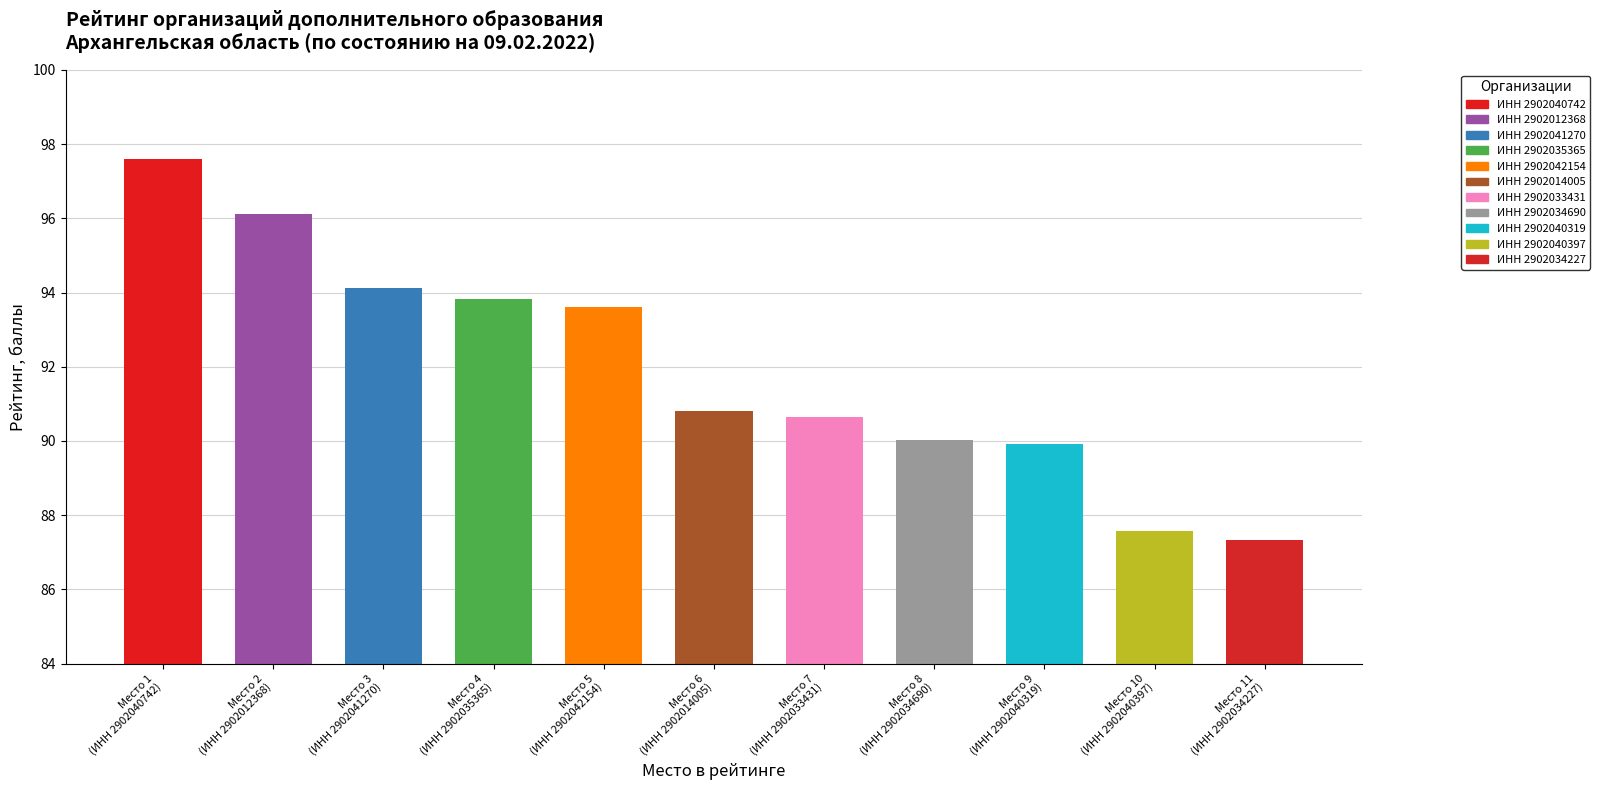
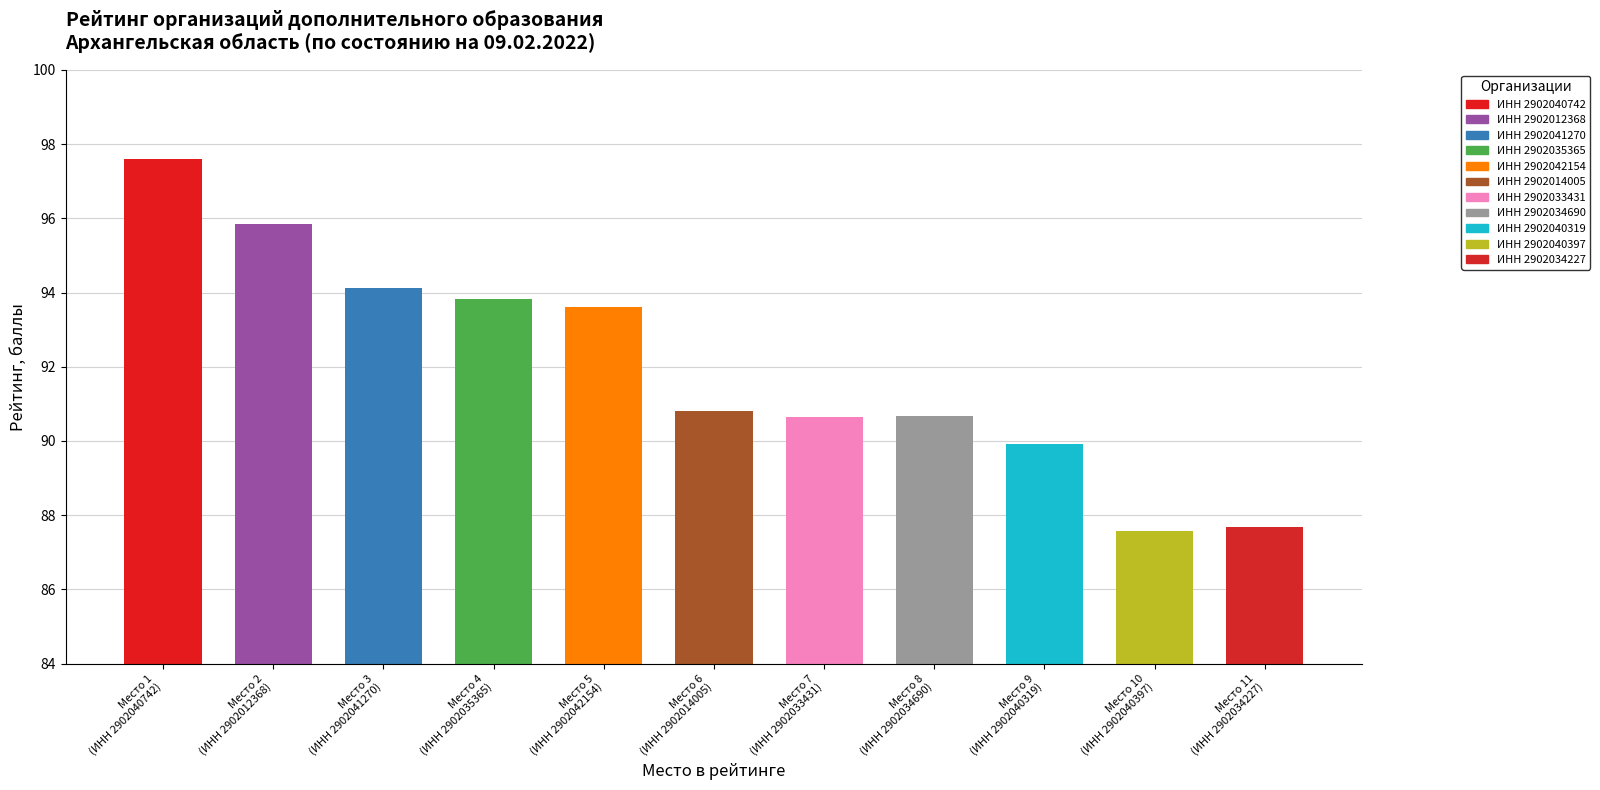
  {
    "Место 1 (ИНН 2902040742)": 97.6,
-   "Место 2 (ИНН 2902012368)": 96.1,
+   "Место 2 (ИНН 2902012368)": 95.9,
    "Место 3 (ИНН 2902041270)": 94.1,
    "Место 4 (ИНН 2902035365)": 93.8,
    "Место 5 (ИНН 2902042154)": 93.6,
    "Место 6 (ИНН 2902014005)": 90.8,
    "Место 7 (ИНН 2902033431)": 90.6,
-   "Место 8 (ИНН 2902034690)": 90.0,
+   "Место 8 (ИНН 2902034690)": 90.7,
    "Место 9 (ИНН 2902040319)": 89.9,
    "Место 10 (ИНН 2902040397)": 87.6,
-   "Место 11 (ИНН 2902034227)": 87.3
+   "Место 11 (ИНН 2902034227)": 87.7
  }
